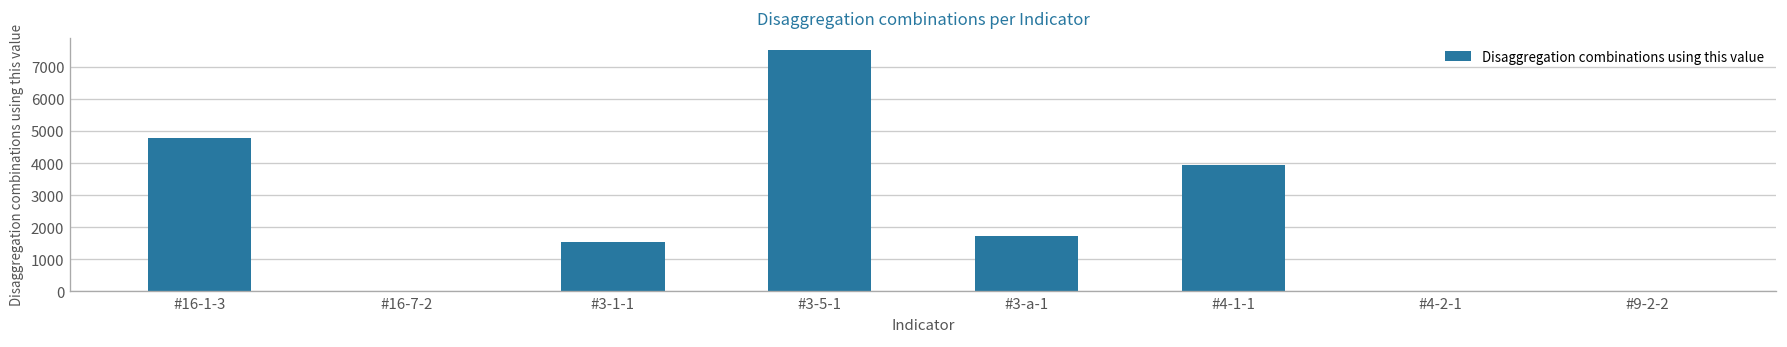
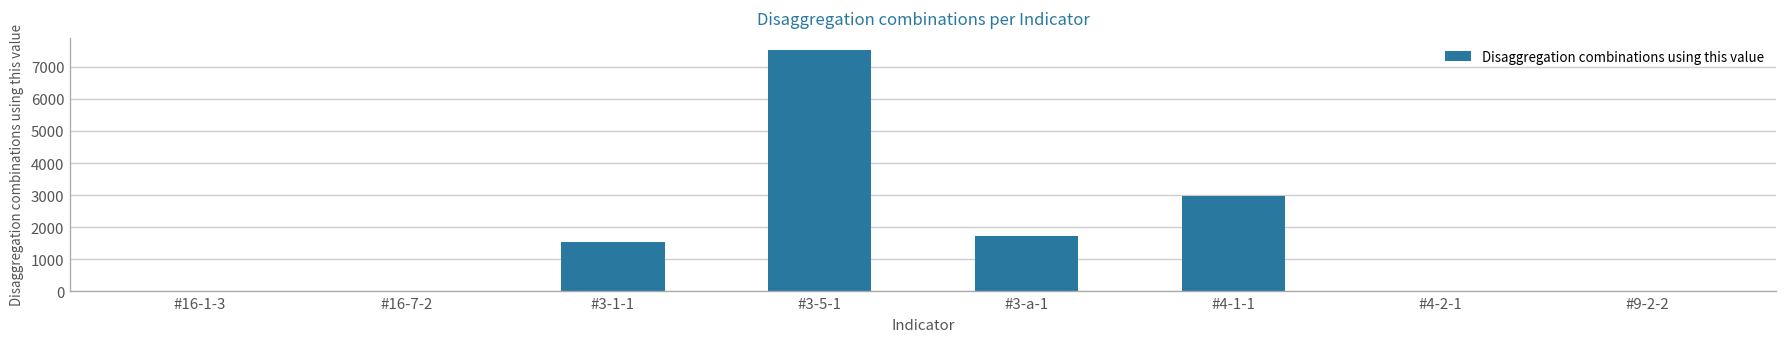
  {
-   "#16-1-3": 4800,
+   "#16-1-3": 0,
    "#3-1-1": 1600,
    "#3-5-1": 7500,
    "#3-a-1": 1700,
-   "#4-1-1": 3900
+   "#4-1-1": 3000
  }
